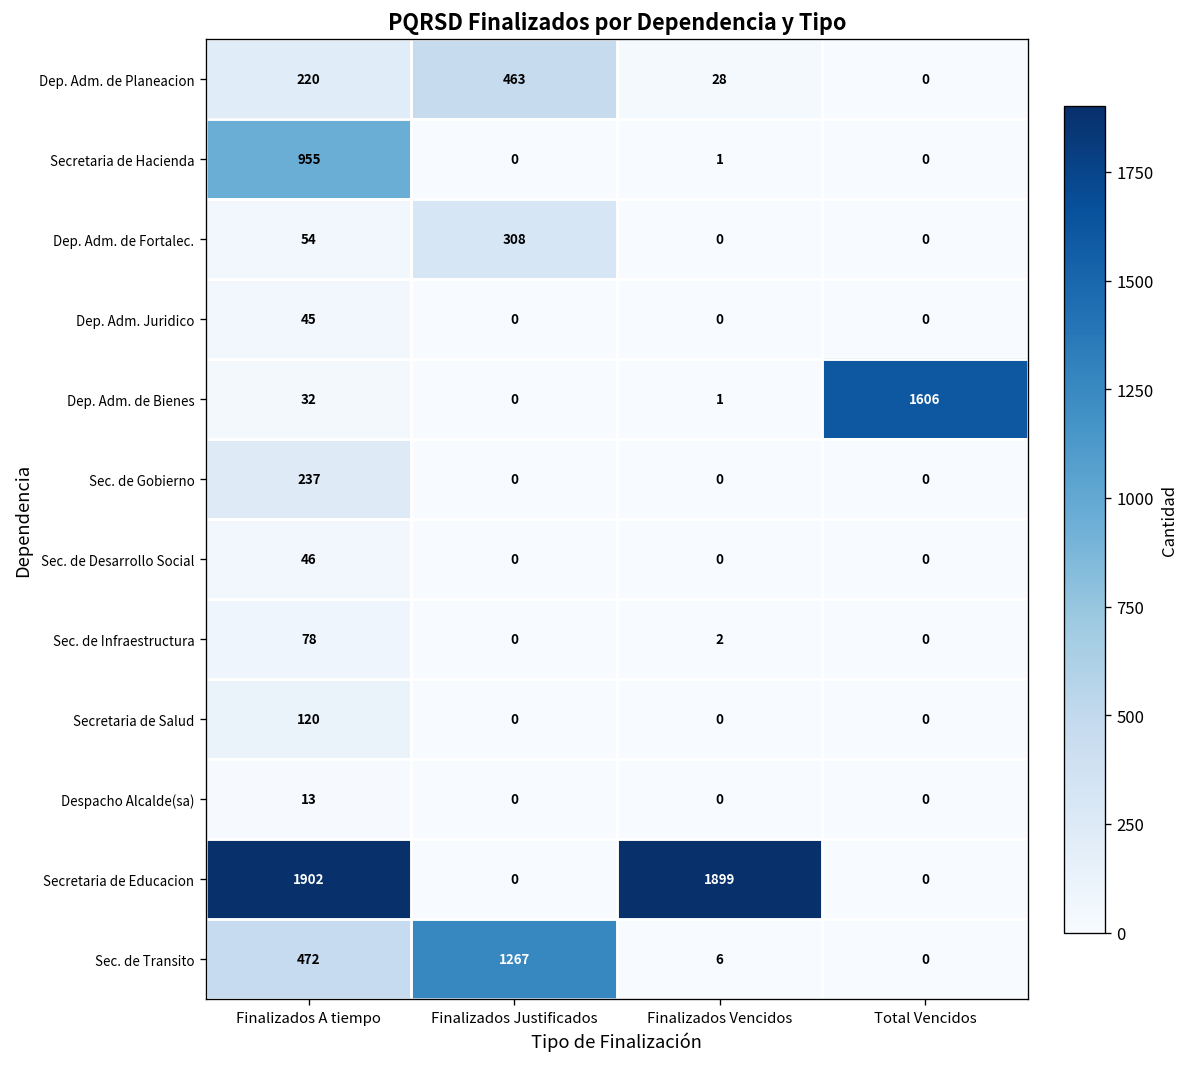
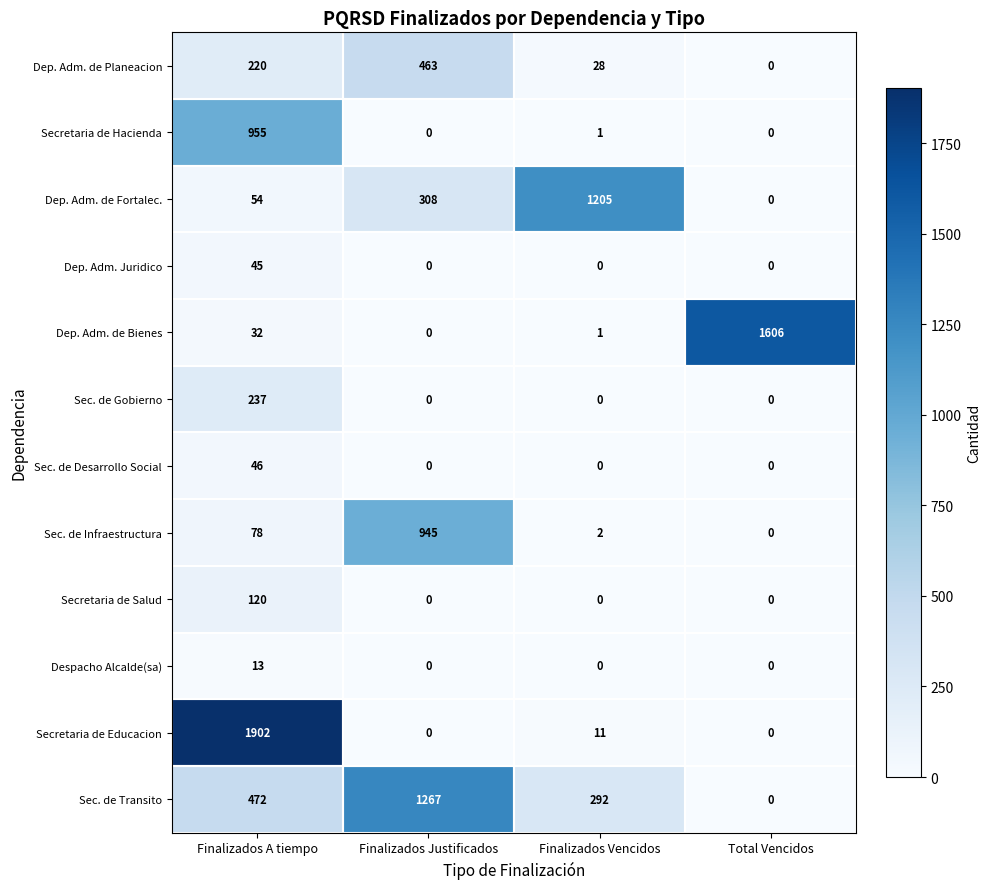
  {
    "Dep. Adm. de Planeacion": {
      "Finalizados A tiempo": 220,
      "Finalizados Justificados": 463,
      "Finalizados Vencidos": 28,
      "Total Vencidos": 0
    },
    "Secretaria de Hacienda": {
      "Finalizados A tiempo": 955,
      "Finalizados Justificados": 0,
      "Finalizados Vencidos": 1,
      "Total Vencidos": 0
    },
    "Dep. Adm. de Fortalec.": {
      "Finalizados A tiempo": 54,
      "Finalizados Justificados": 308,
-     "Finalizados Vencidos": 0,
+     "Finalizados Vencidos": 1205,
      "Total Vencidos": 0
    },
    "Dep. Adm. Juridico": {
      "Finalizados A tiempo": 45,
      "Finalizados Justificados": 0,
      "Finalizados Vencidos": 0,
      "Total Vencidos": 0
    },
    "Dep. Adm. de Bienes": {
      "Finalizados A tiempo": 32,
      "Finalizados Justificados": 0,
      "Finalizados Vencidos": 1,
      "Total Vencidos": 1606
    },
    "Sec. de Gobierno": {
      "Finalizados A tiempo": 237,
      "Finalizados Justificados": 0,
      "Finalizados Vencidos": 0,
      "Total Vencidos": 0
    },
    "Sec. de Desarrollo Social": {
      "Finalizados A tiempo": 46,
      "Finalizados Justificados": 0,
      "Finalizados Vencidos": 0,
      "Total Vencidos": 0
    },
    "Sec. de Infraestructura": {
      "Finalizados A tiempo": 78,
-     "Finalizados Justificados": 0,
+     "Finalizados Justificados": 945,
      "Finalizados Vencidos": 2,
      "Total Vencidos": 0
    },
    "Secretaria de Salud": {
      "Finalizados A tiempo": 120,
      "Finalizados Justificados": 0,
      "Finalizados Vencidos": 0,
      "Total Vencidos": 0
    },
    "Despacho Alcalde(sa)": {
      "Finalizados A tiempo": 13,
      "Finalizados Justificados": 0,
      "Finalizados Vencidos": 0,
      "Total Vencidos": 0
    },
    "Secretaria de Educacion": {
      "Finalizados A tiempo": 1902,
      "Finalizados Justificados": 0,
-     "Finalizados Vencidos": 1899,
+     "Finalizados Vencidos": 11,
      "Total Vencidos": 0
    },
    "Sec. de Transito": {
      "Finalizados A tiempo": 472,
      "Finalizados Justificados": 1267,
-     "Finalizados Vencidos": 6,
+     "Finalizados Vencidos": 292,
      "Total Vencidos": 0
    }
  }
